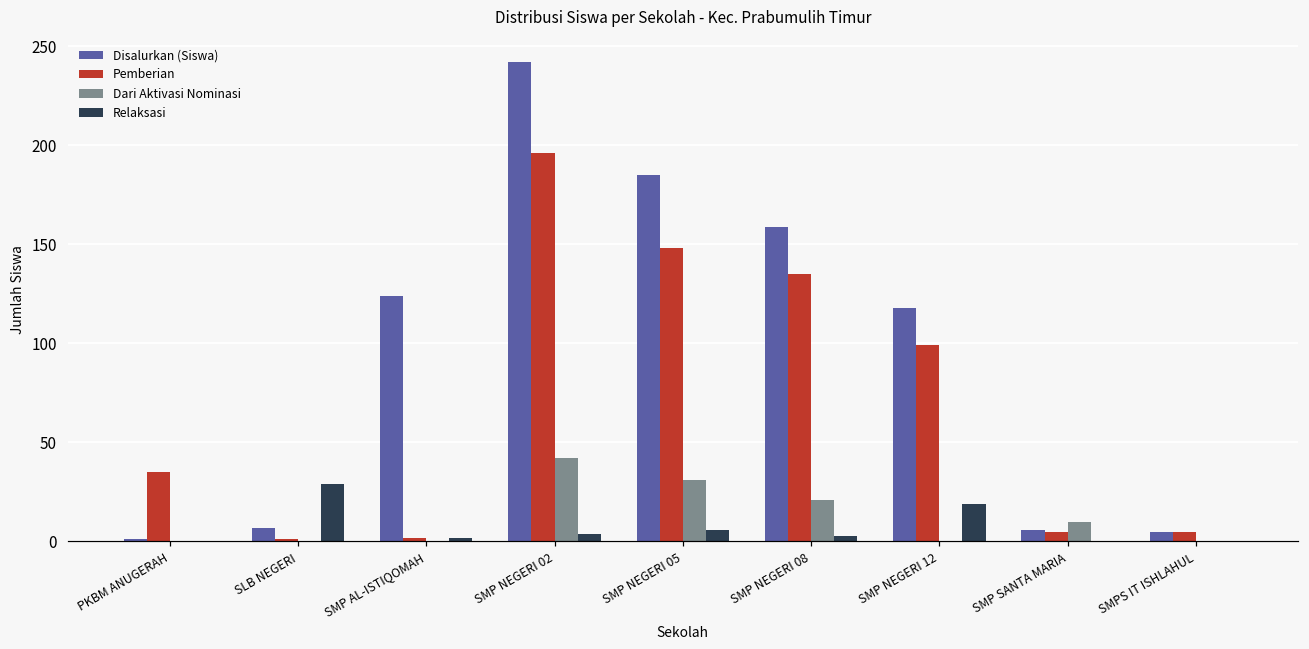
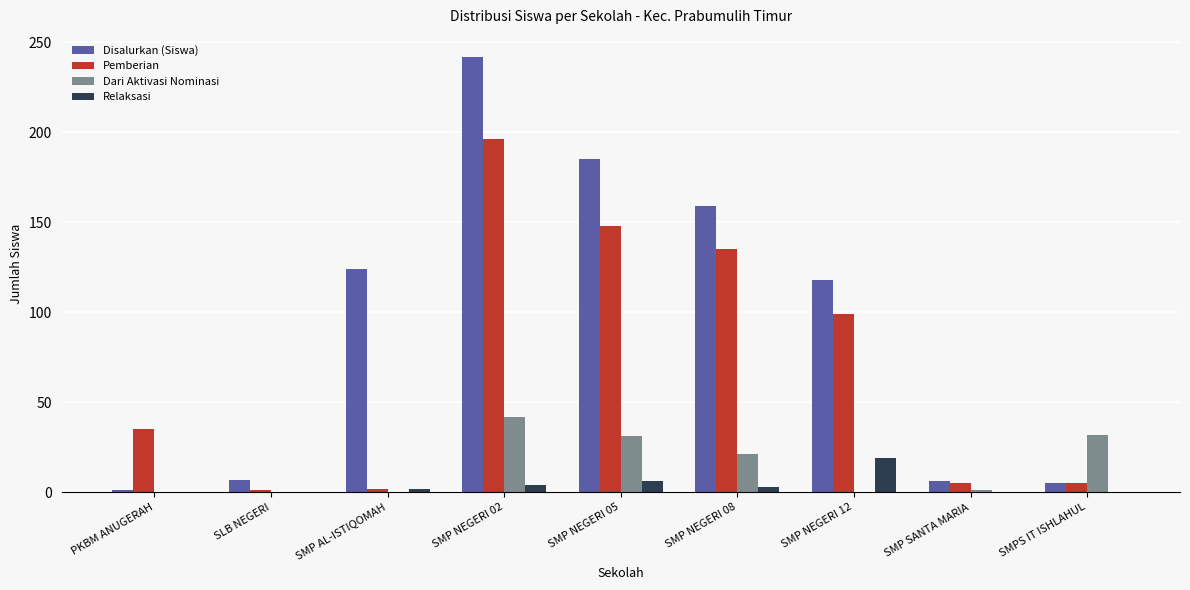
  {
    "Disalurkan (Siswa)": {
      "SLB NEGERI": 7,
      "SMP AL-ISTIQOMAH": 124,
      "SMP NEGERI 02": 242,
      "SMP NEGERI 05": 185,
      "SMP NEGERI 08": 159,
      "SMP NEGERI 12": 118,
      "SMP SANTA MARIA": 6,
      "SMPS IT ISHLAHUL": 5
    },
    "Pemberian": {
      "PKBM ANUGERAH": 35,
      "SMP AL-ISTIQOMAH": 2,
      "SMP NEGERI 02": 196,
      "SMP NEGERI 05": 148,
      "SMP NEGERI 08": 135,
      "SMP NEGERI 12": 99,
      "SMP SANTA MARIA": 5,
      "SMPS IT ISHLAHUL": 5
    },
    "Dari Aktivasi Nominasi": {
      "PKBM ANUGERAH": 0,
      "SLB NEGERI": 0,
      "SMP AL-ISTIQOMAH": 0,
      "SMP NEGERI 02": 42,
      "SMP NEGERI 05": 31,
      "SMP NEGERI 08": 21,
      "SMP NEGERI 12": 0,
-     "SMP SANTA MARIA": 10,
-     "SMPS IT ISHLAHUL": 0
+     "SMP SANTA MARIA": 1,
+     "SMPS IT ISHLAHUL": 32
    },
    "Relaksasi": {
      "PKBM ANUGERAH": 0,
-     "SLB NEGERI": 29,
+     "SLB NEGERI": 0,
      "SMP AL-ISTIQOMAH": 2,
      "SMP NEGERI 02": 4,
      "SMP NEGERI 05": 6,
      "SMP NEGERI 08": 3,
      "SMP NEGERI 12": 19,
      "SMP SANTA MARIA": 0,
      "SMPS IT ISHLAHUL": 0
    }
  }
